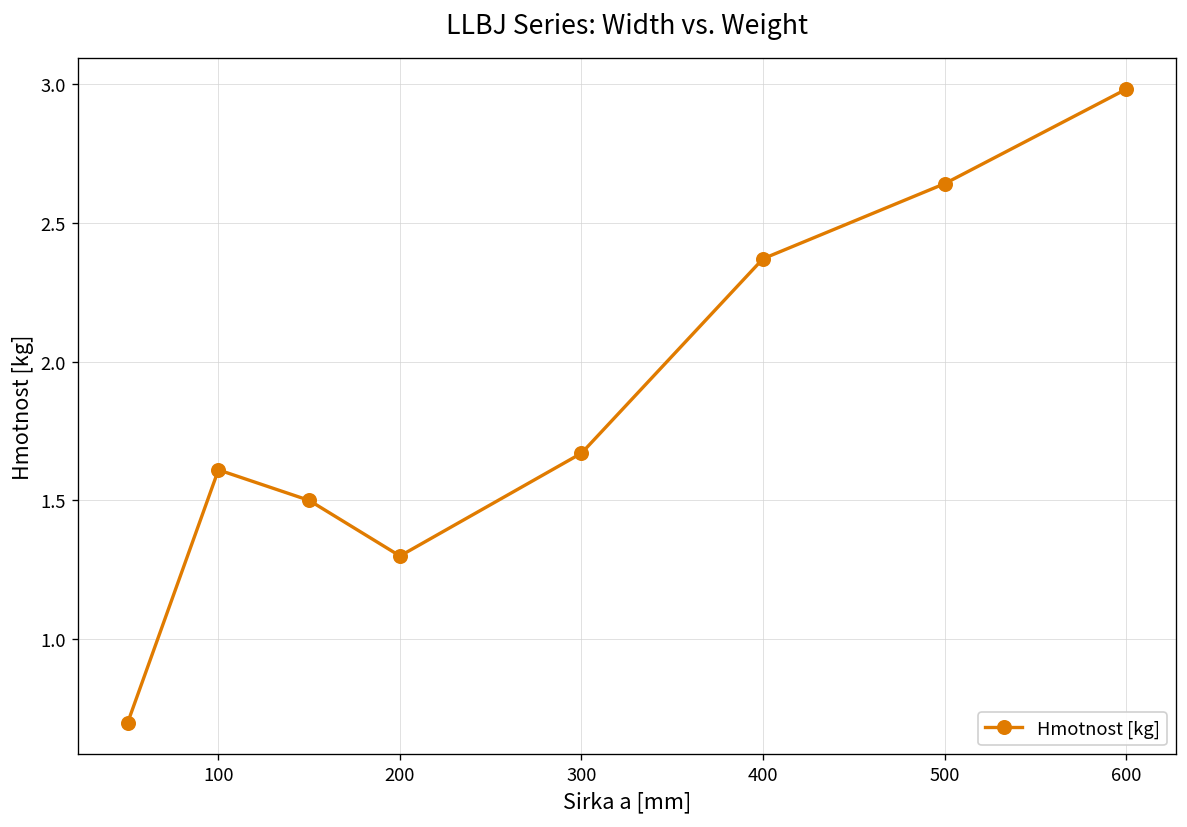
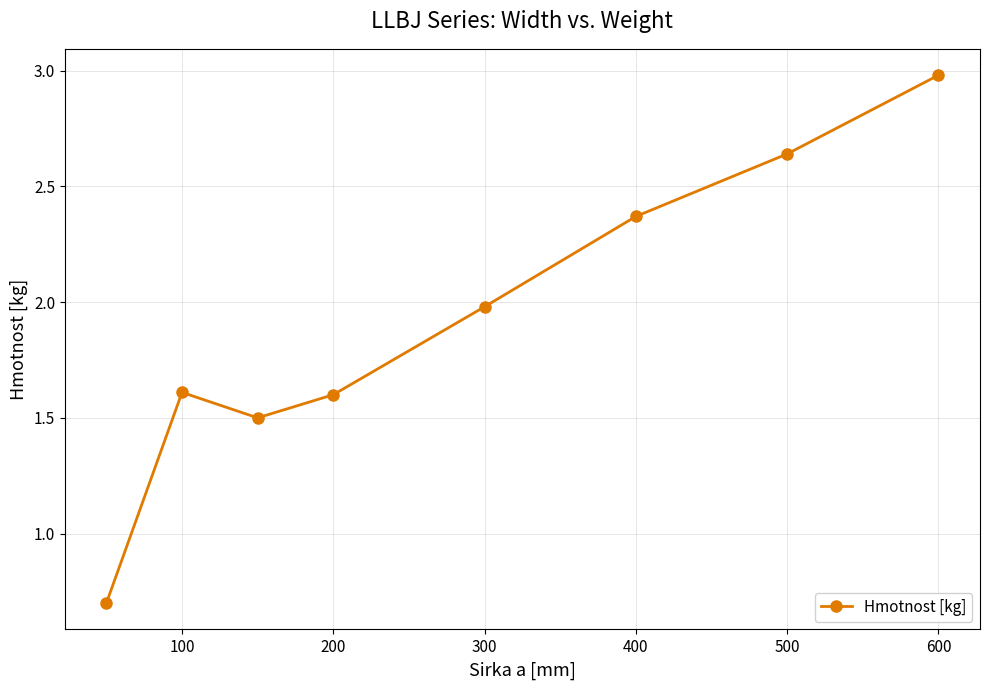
  {
    "100": 1.61,
-   "200": 1.3,
-   "300": 1.67,
+   "200": 1.6,
+   "300": 1.98,
    "400": 2.37,
    "500": 2.64,
    "600": 2.98
  }
